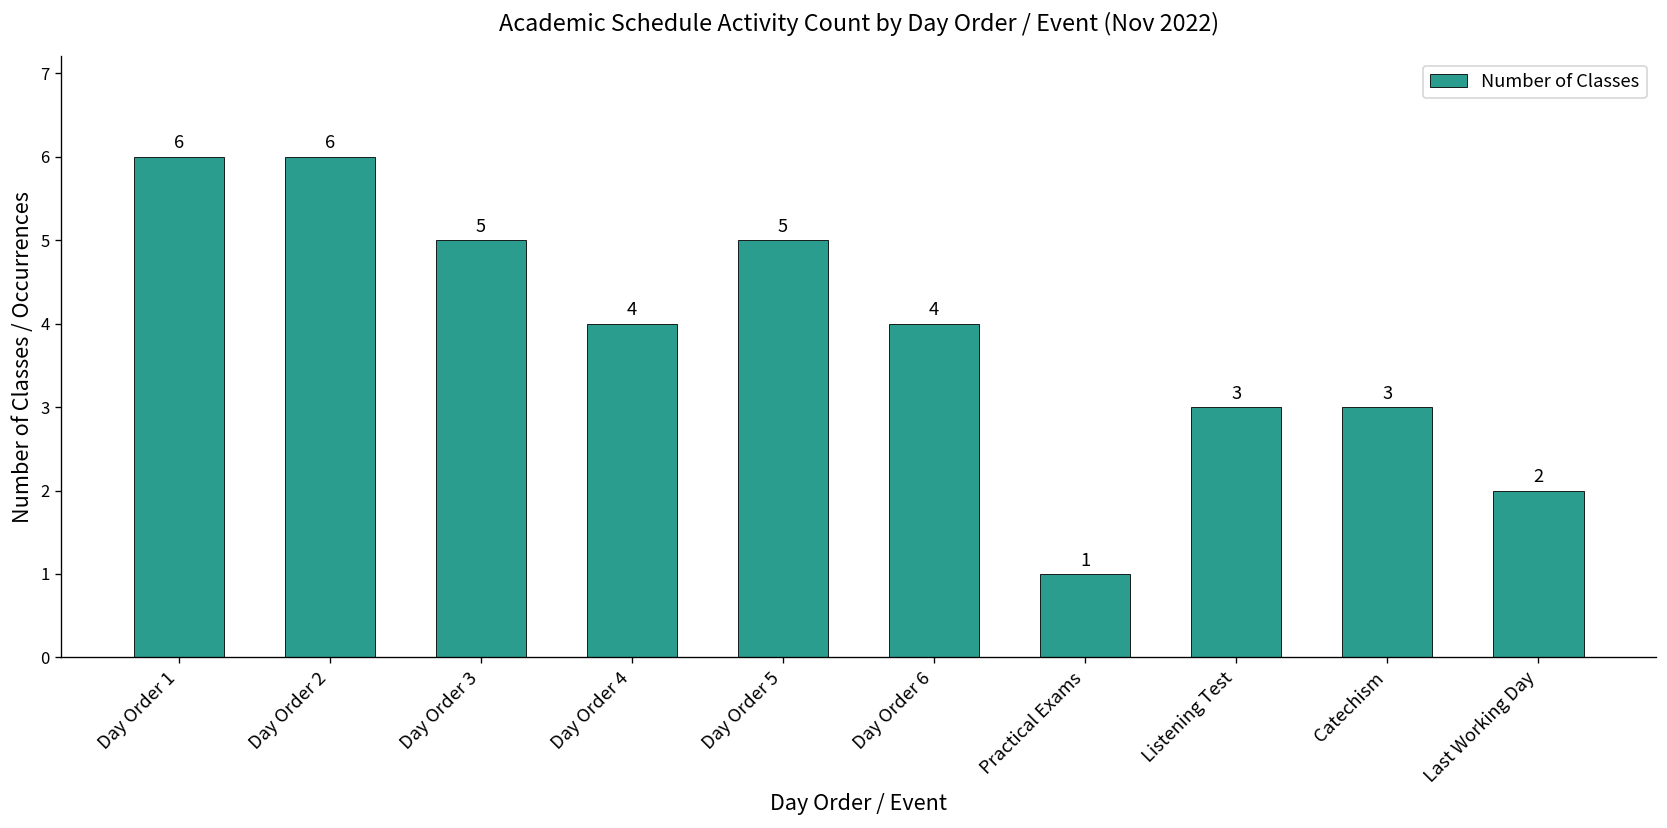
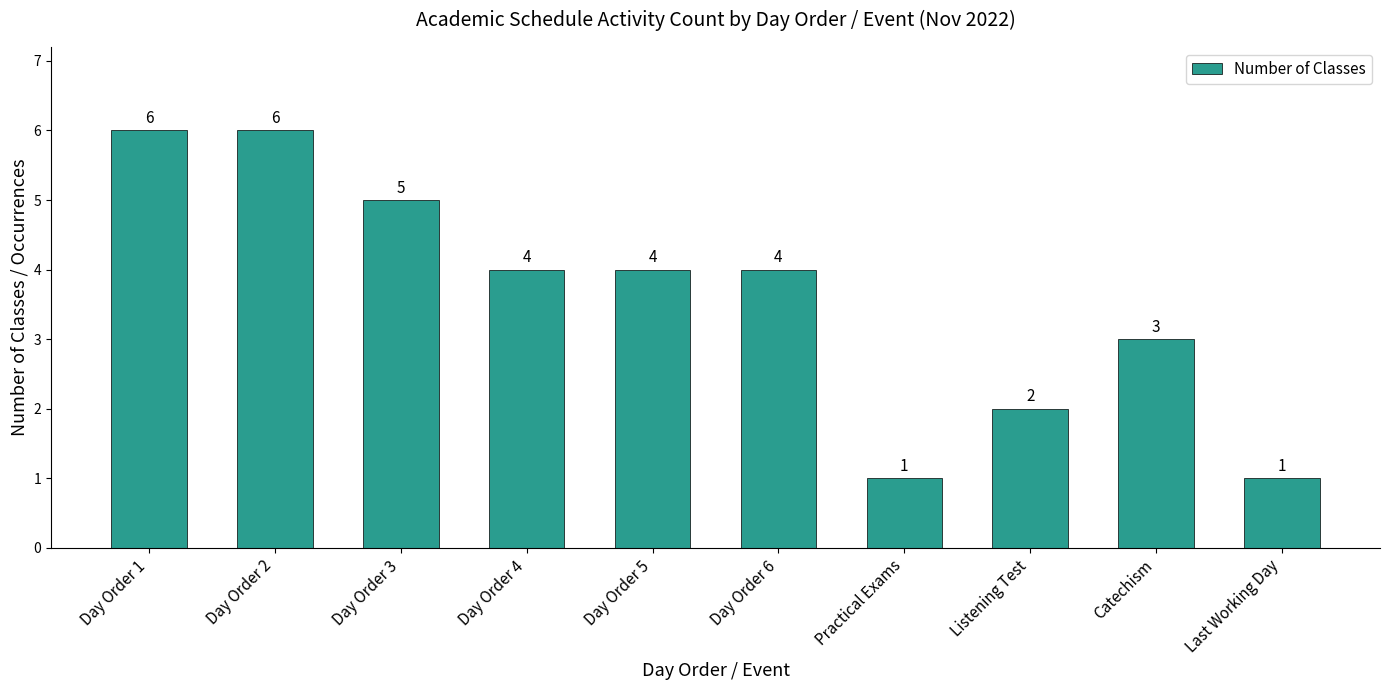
  {
    "Day Order 1": 6,
    "Day Order 2": 6,
    "Day Order 3": 5,
    "Day Order 4": 4,
-   "Day Order 5": 5,
+   "Day Order 5": 4,
    "Day Order 6": 4,
    "Practical Exams": 1,
-   "Listening Test": 3,
+   "Listening Test": 2,
    "Catechism": 3,
-   "Last Working Day": 2
+   "Last Working Day": 1
  }
